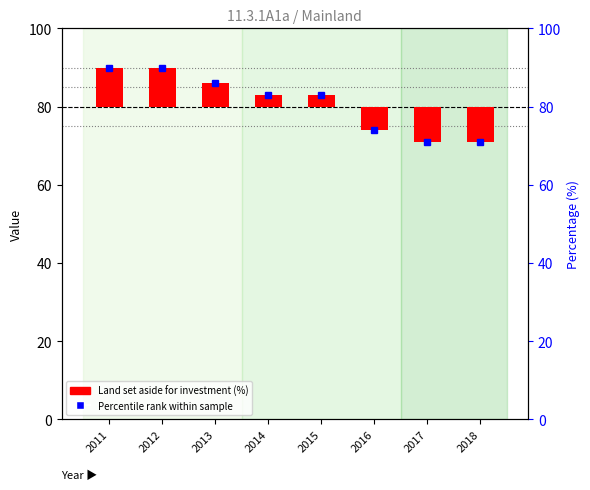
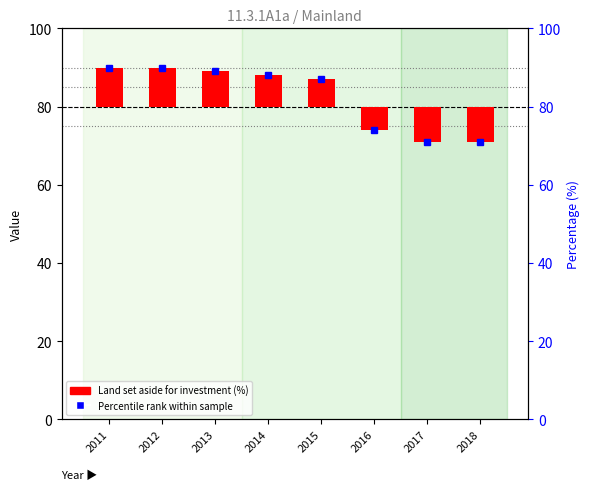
  {
    "Land set aside for investment (%)": {
      "2011": 90,
      "2012": 90,
-     "2013": 86,
-     "2014": 83,
-     "2015": 83,
+     "2013": 89,
+     "2014": 88,
+     "2015": 87,
      "2016": 74,
      "2017": 71,
      "2018": 71
    }
  }
